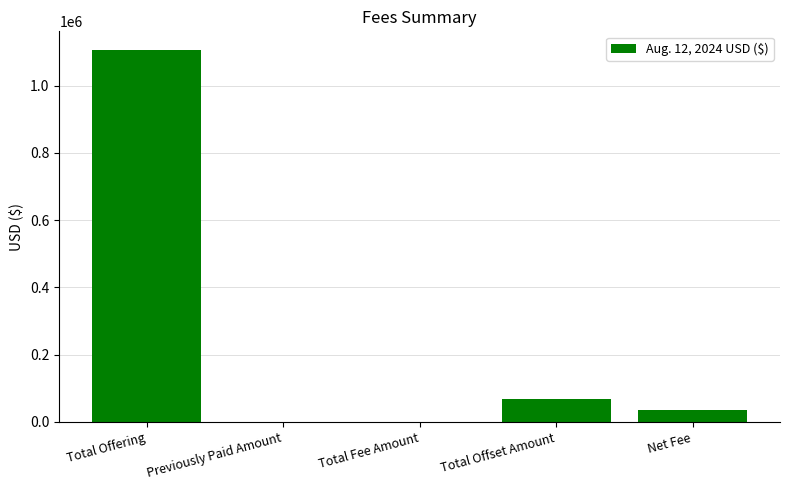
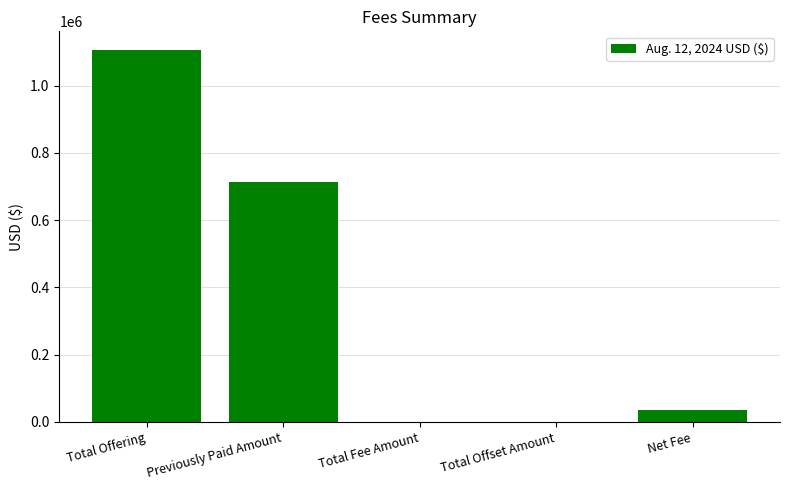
  {
    "Total Offering": 1110000,
-   "Previously Paid Amount": 0,
-   "Total Offset Amount": 70000,
+   "Previously Paid Amount": 710000,
+   "Total Offset Amount": 0,
    "Net Fee": 40000
  }
